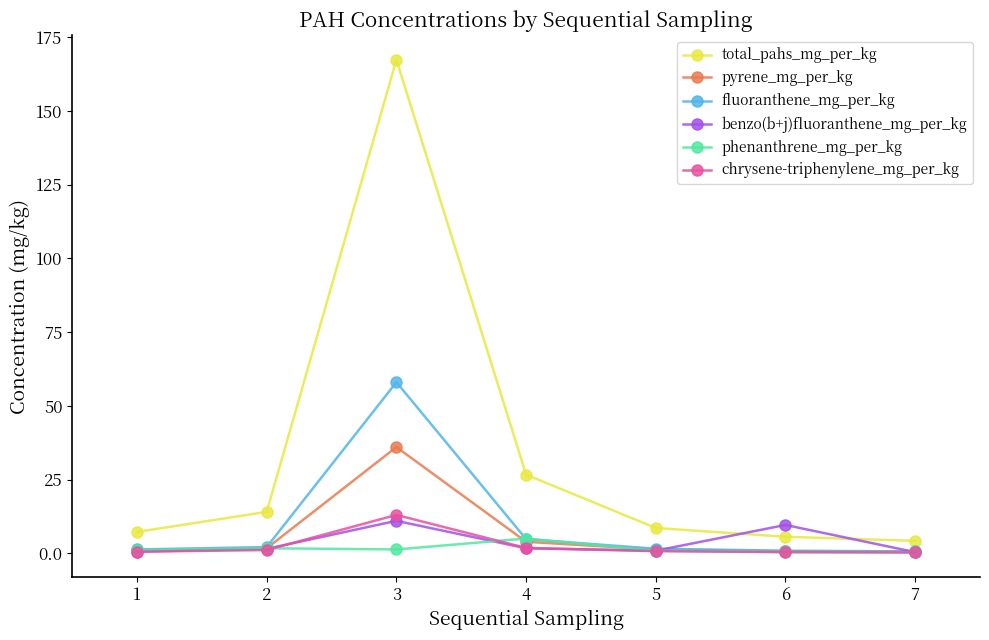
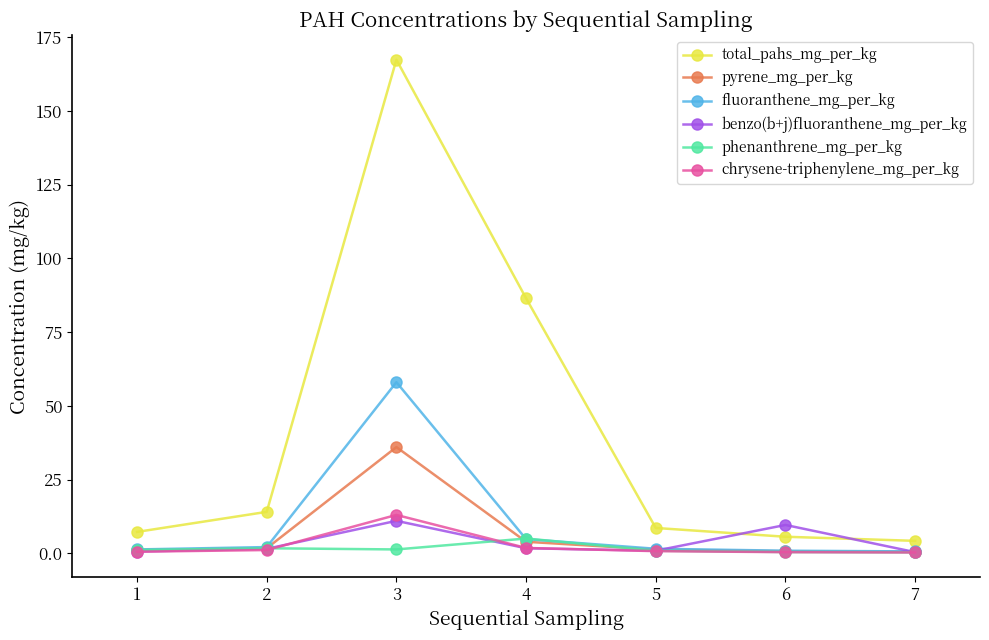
  {
    "total_pahs_mg_per_kg": {
      "1": 7,
      "2": 14,
      "3": 167,
-     "4": 27,
+     "4": 86,
      "5": 9,
      "6": 6,
      "7": 4
    },
    "pyrene_mg_per_kg": {
      "3": 36,
      "4": 4
    },
    "fluoranthene_mg_per_kg": {
      "3": 58
    },
    "benzo(b+j)fluoranthene_mg_per_kg": {
      "3": 11,
      "6": 10
    },
    "phenanthrene_mg_per_kg": {
      "3": 1
    },
    "chrysene-triphenylene_mg_per_kg": {
      "3": 13
    }
  }
